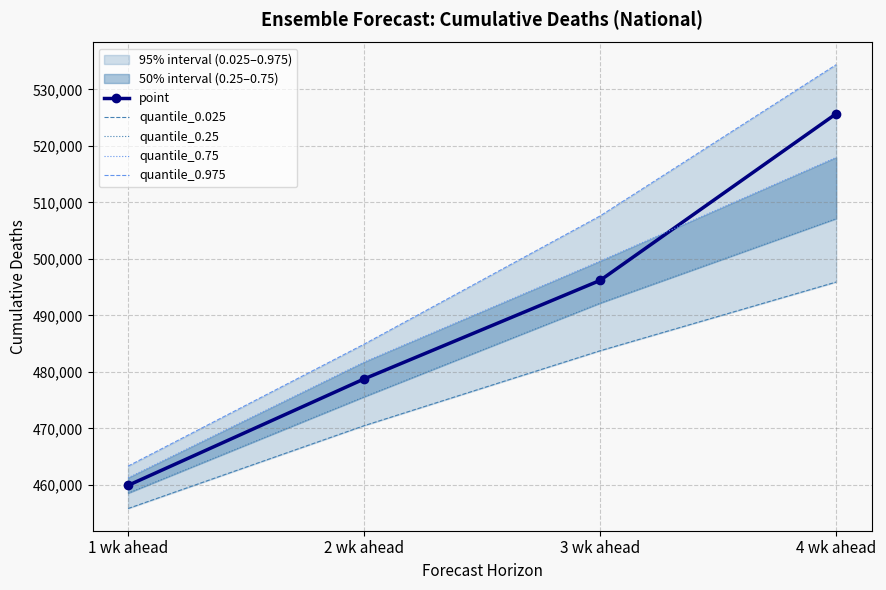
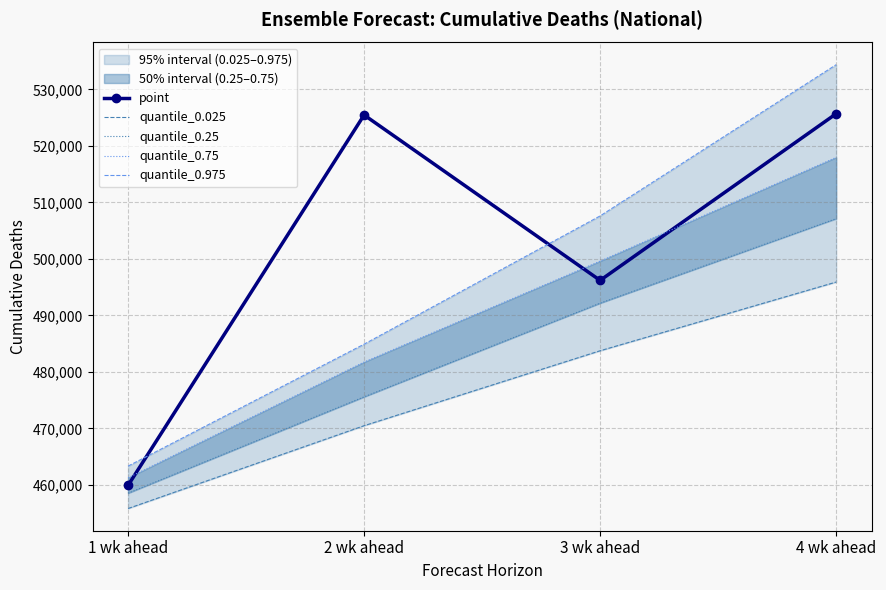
  {
    "point": {
      "1 wk ahead": "460,000",
-     "2 wk ahead": "479,000",
+     "2 wk ahead": "525,000",
      "3 wk ahead": "496,000",
      "4 wk ahead": "526,000"
    }
  }
